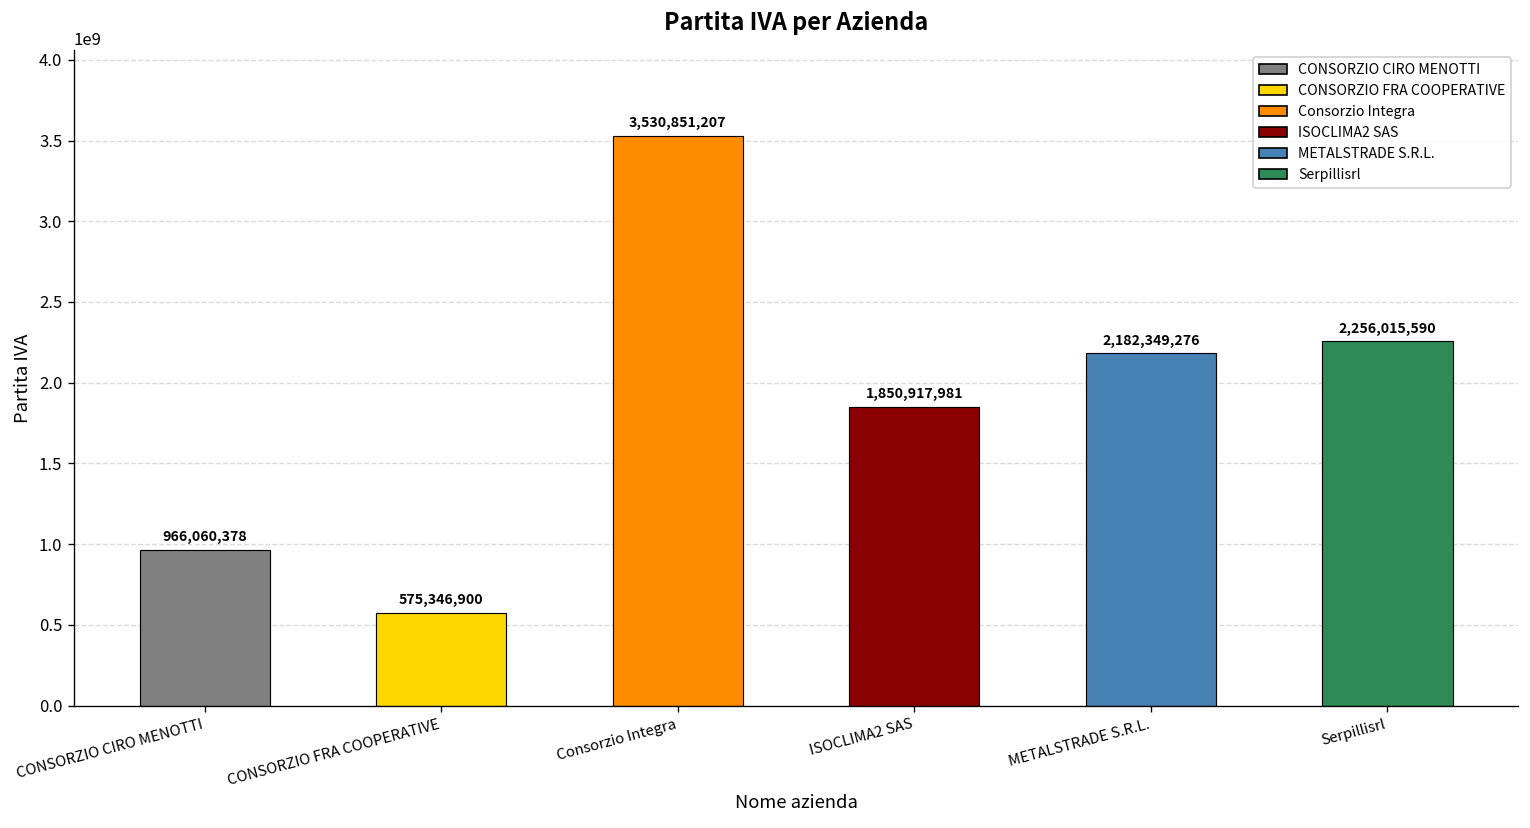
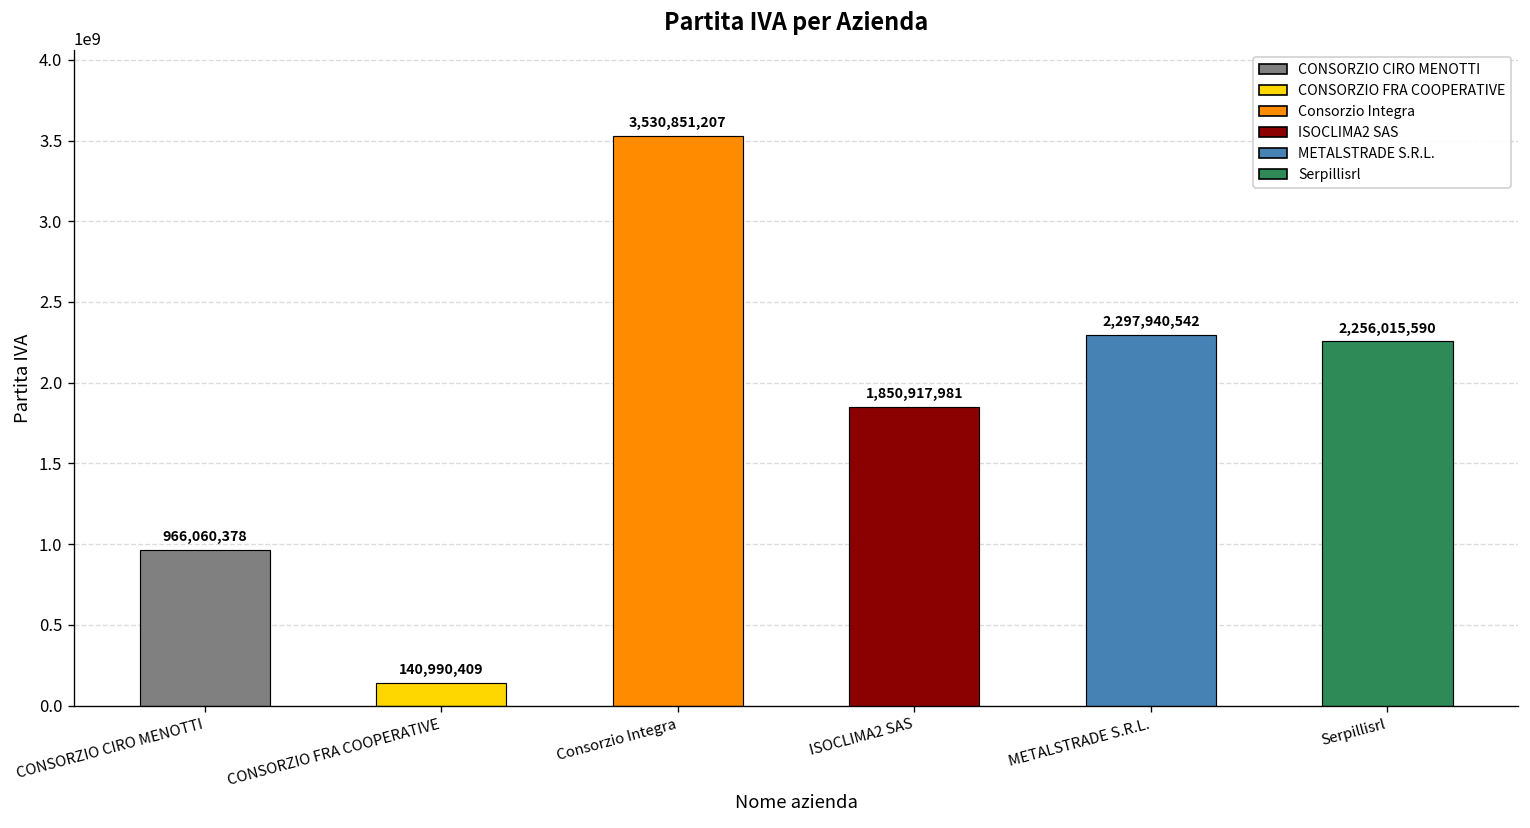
  {
    "CONSORZIO CIRO MENOTTI": "966,060,378",
-   "CONSORZIO FRA COOPERATIVE": "575,346,900",
+   "CONSORZIO FRA COOPERATIVE": "140,990,409",
    "Consorzio Integra": "3,530,851,207",
    "ISOCLIMA2 SAS": "1,850,917,981",
-   "METALSTRADE S.R.L.": "2,182,349,276",
+   "METALSTRADE S.R.L.": "2,297,940,542",
    "Serpillisrl": "2,256,015,590"
  }
